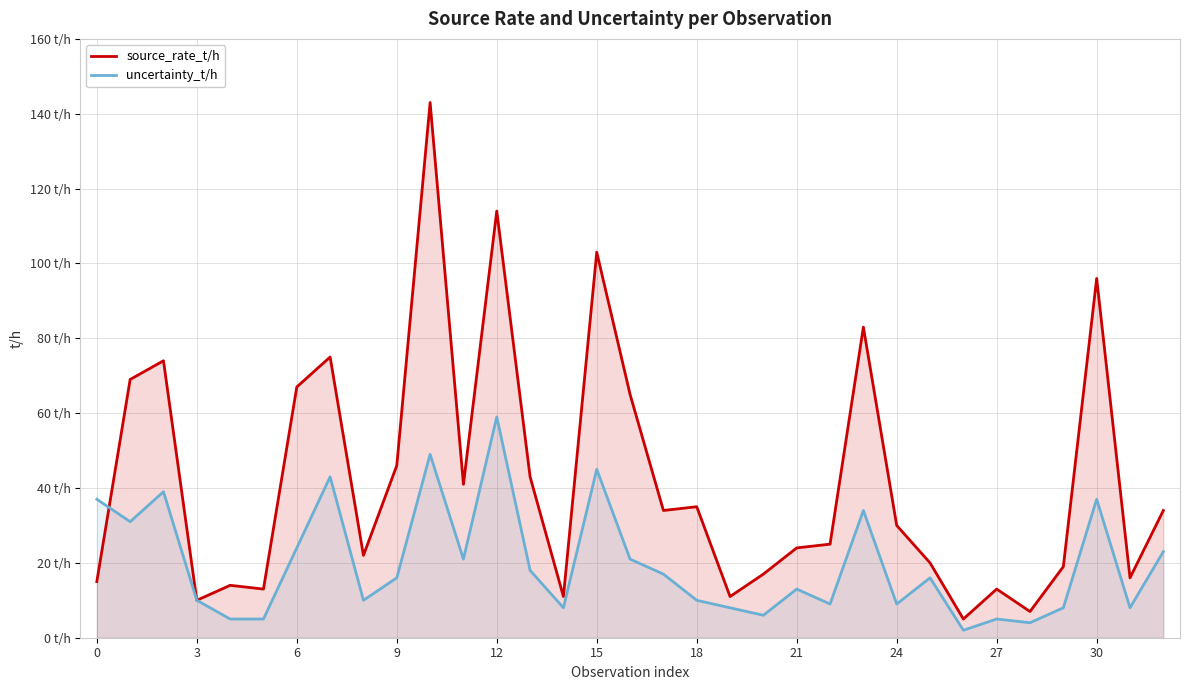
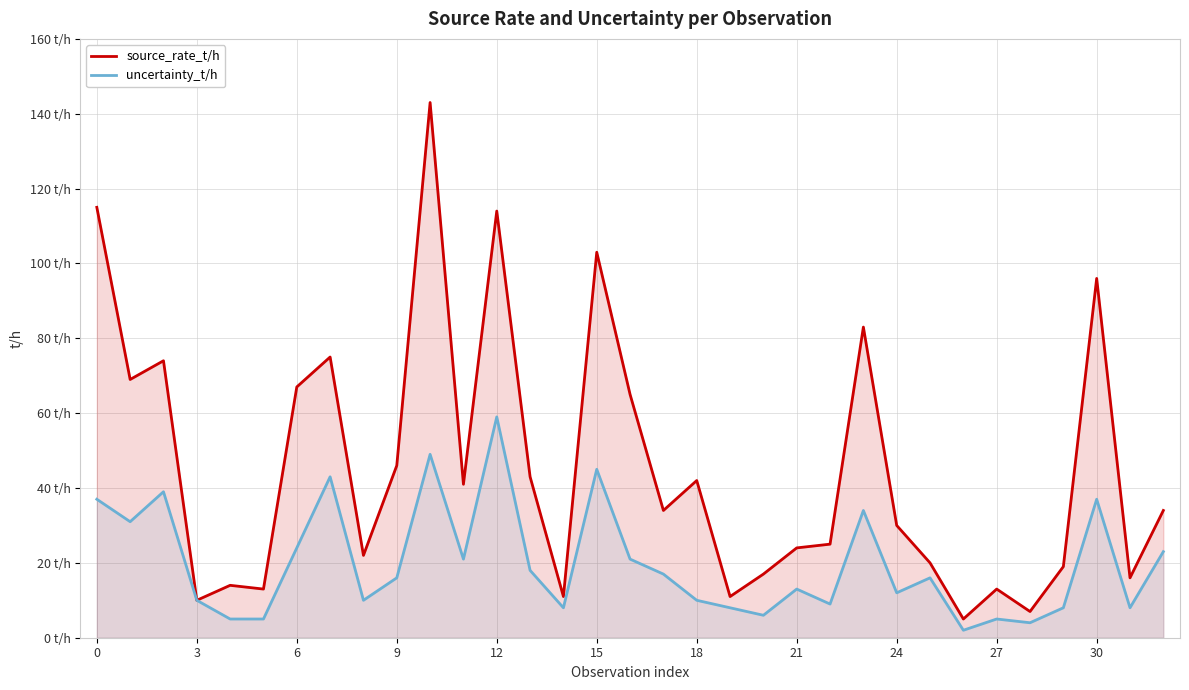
  {
    "source_rate_t/h": {
-     "0": "15 t/h",
+     "0": "115 t/h",
      "6": "67 t/h",
      "9": "46 t/h",
      "12": "114 t/h",
      "15": "103 t/h",
-     "18": "35 t/h",
+     "18": "42 t/h",
      "21": "24 t/h",
      "24": "30 t/h",
      "27": "13 t/h",
      "30": "96 t/h"
    },
    "uncertainty_t/h": {
      "0": "37 t/h",
      "6": "24 t/h",
      "9": "16 t/h",
      "12": "59 t/h",
      "15": "45 t/h",
      "18": "10 t/h",
      "21": "13 t/h",
-     "24": "9 t/h",
+     "24": "12 t/h",
      "27": "5 t/h",
      "30": "37 t/h"
    }
  }
